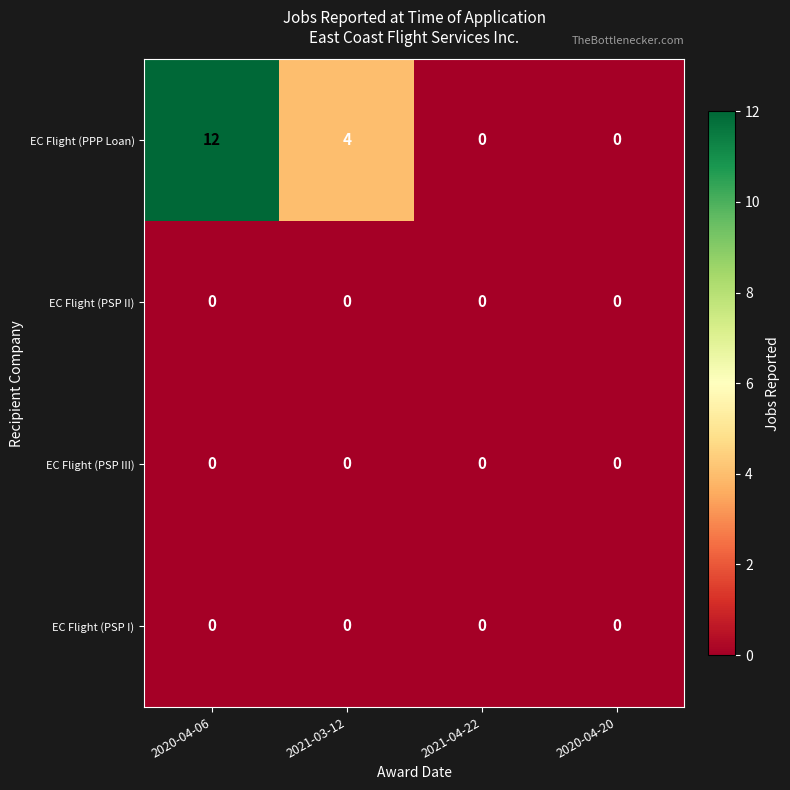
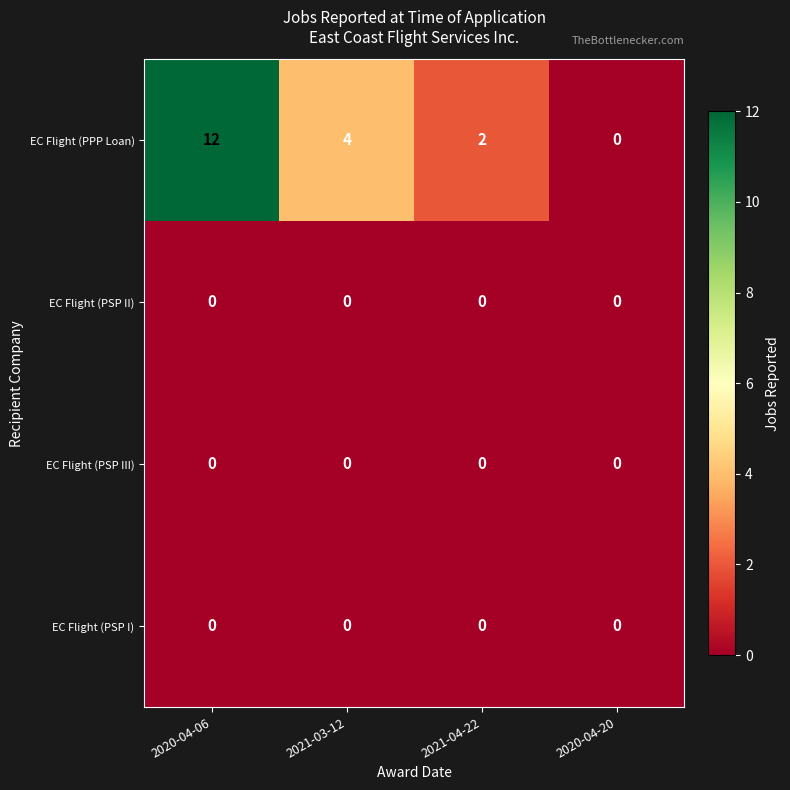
  {
    "EC Flight (PPP Loan)": {
      "2020-04-06": 12,
      "2021-03-12": 4,
-     "2021-04-22": 0,
+     "2021-04-22": 2,
      "2020-04-20": 0
    },
    "EC Flight (PSP II)": {
      "2020-04-06": 0,
      "2021-03-12": 0,
      "2021-04-22": 0,
      "2020-04-20": 0
    },
    "EC Flight (PSP III)": {
      "2020-04-06": 0,
      "2021-03-12": 0,
      "2021-04-22": 0,
      "2020-04-20": 0
    },
    "EC Flight (PSP I)": {
      "2020-04-06": 0,
      "2021-03-12": 0,
      "2021-04-22": 0,
      "2020-04-20": 0
    }
  }
